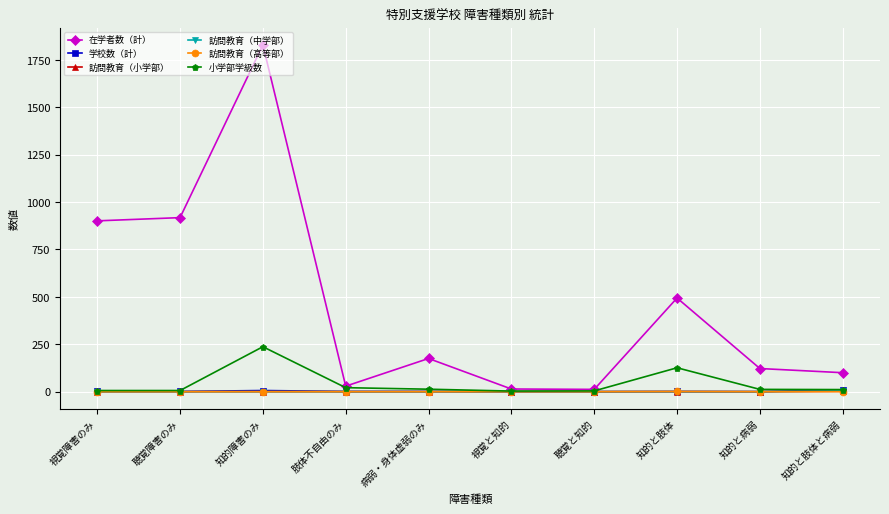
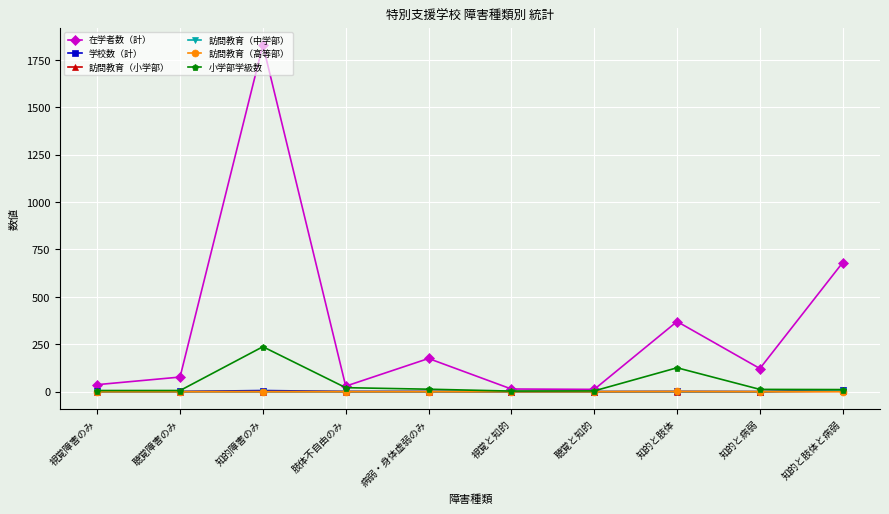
  {
    "在学者数（計）": {
-     "視覚障害のみ": 900,
-     "聴覚障害のみ": 920,
+     "視覚障害のみ": 40,
+     "聴覚障害のみ": 80,
      "病弱・身体虚弱のみ": 180,
-     "知的と肢体": 490,
+     "知的と肢体": 370,
      "知的と病弱": 120,
-     "知的と肢体と病弱": 100
+     "知的と肢体と病弱": 680
    },
    "小学部学級数": {
      "知的障害のみ": 240,
      "知的と肢体": 130
    }
  }
